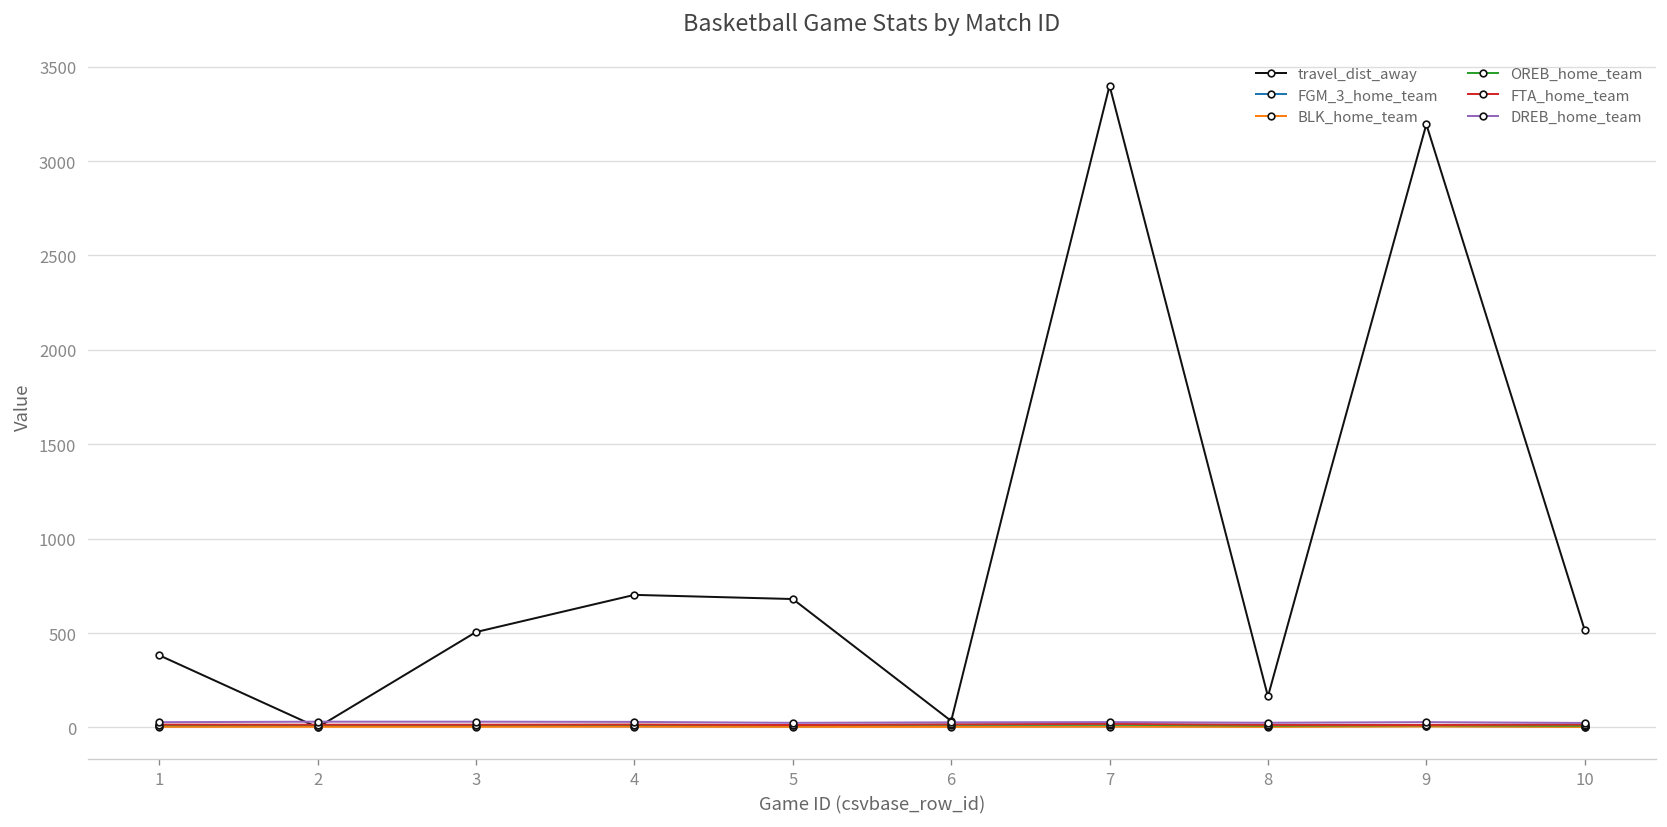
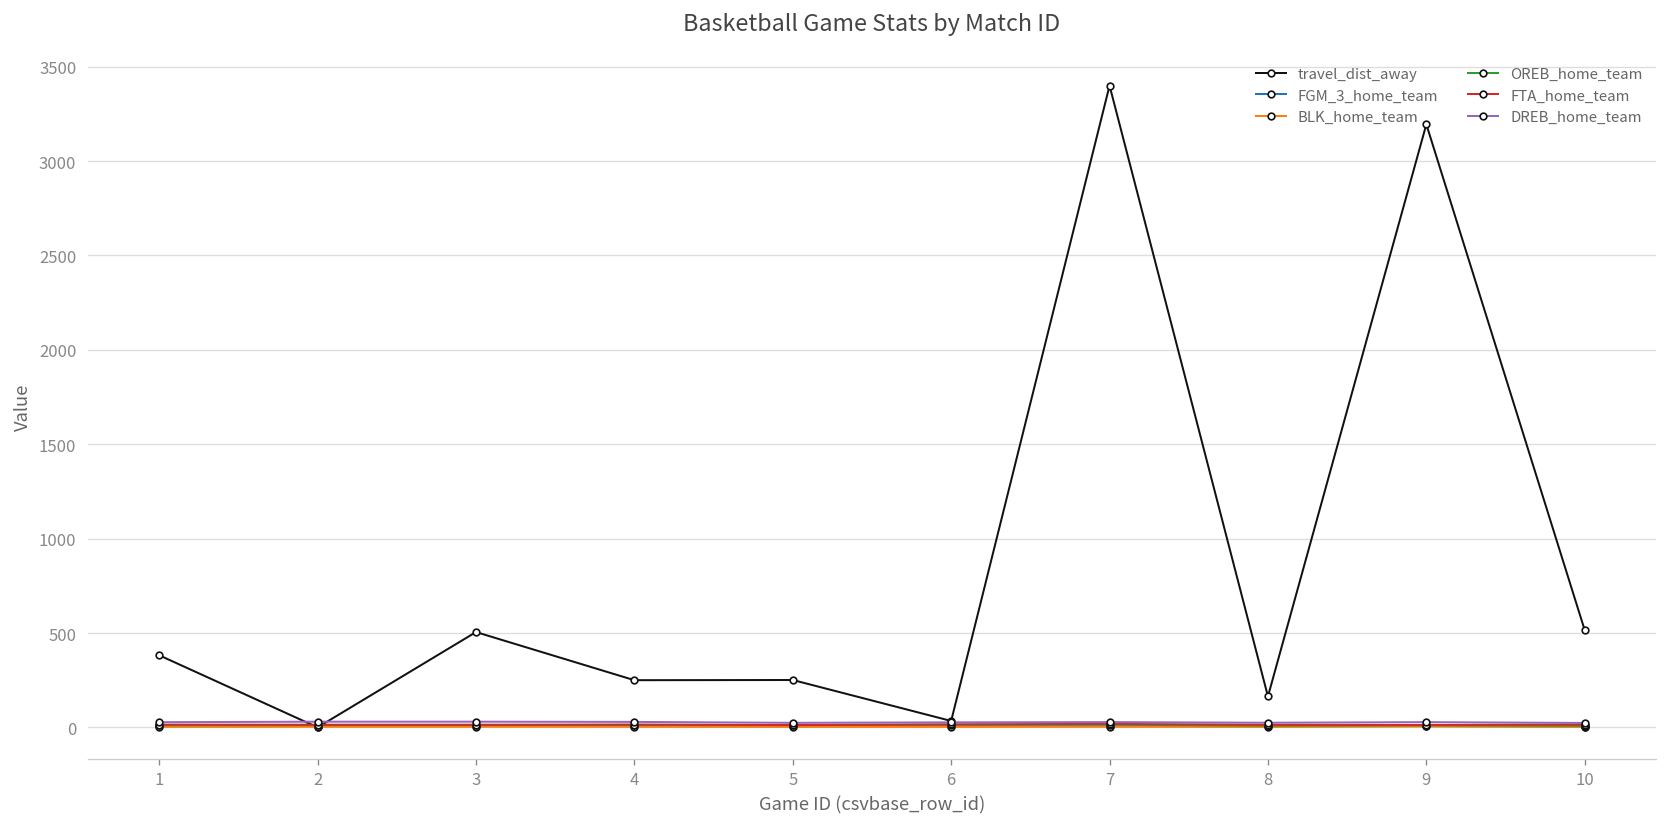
  {
    "travel_dist_away": {
      "1": 380,
      "3": 510,
-     "4": 700,
-     "5": 680,
+     "4": 250,
+     "5": 250,
      "7": 3400,
      "8": 160,
      "9": 3200,
      "10": 520
    },
    "DREB_home_team": {
      "2": 30,
      "3": 30
    }
  }
